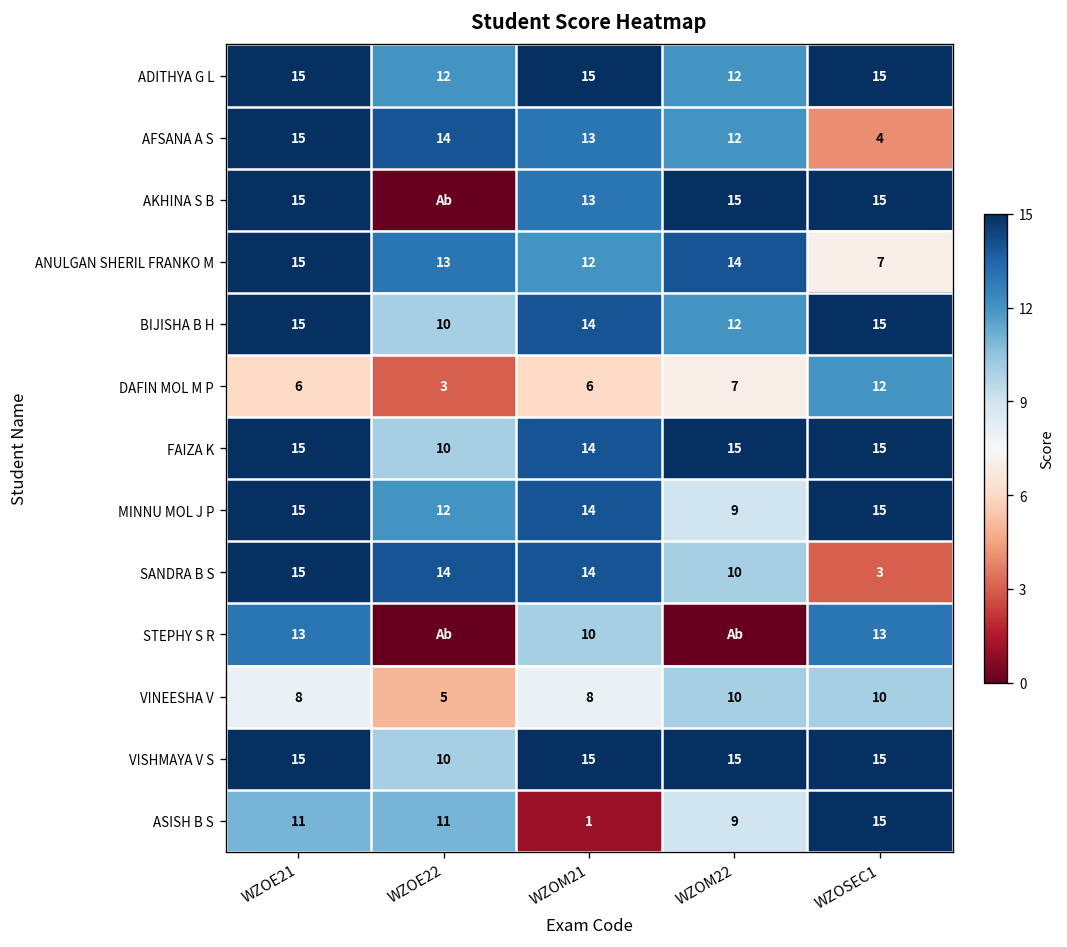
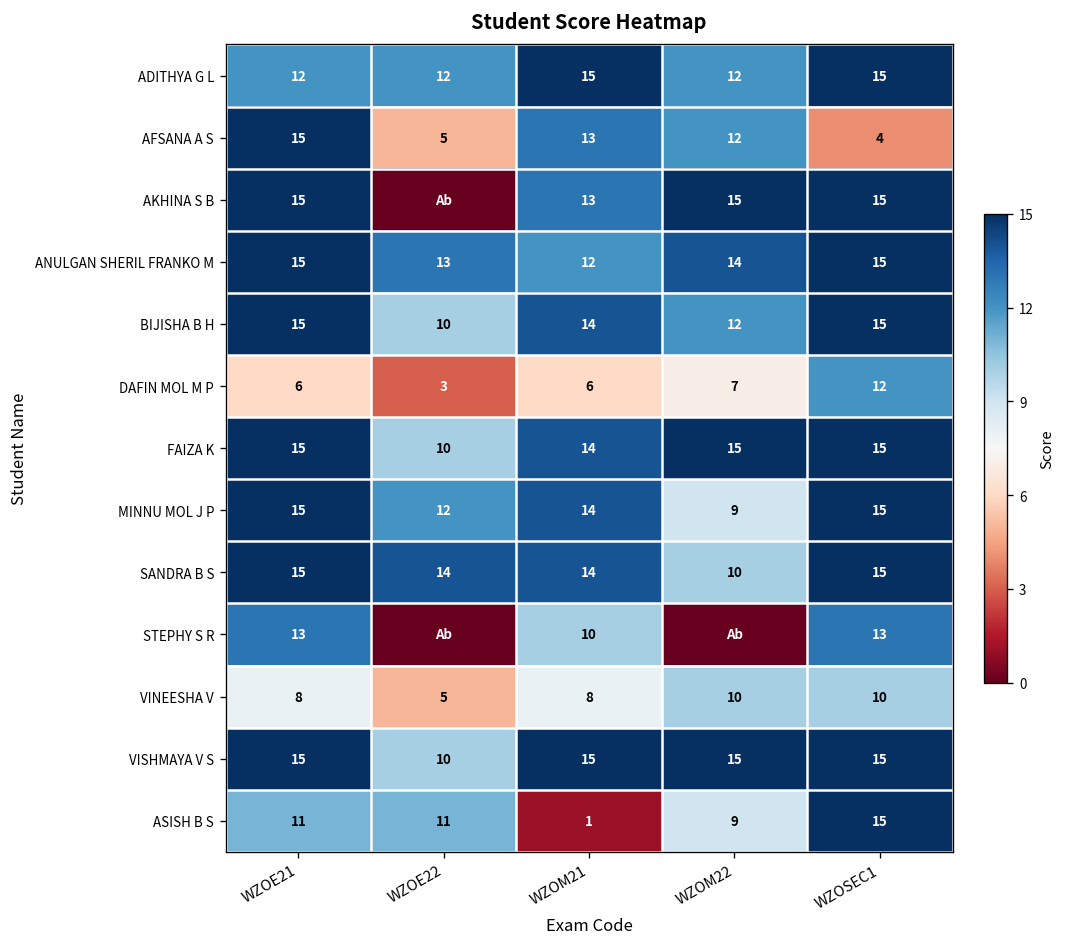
  {
    "ADITHYA G L": {
-     "WZOE21": 15,
+     "WZOE21": 12,
      "WZOE22": 12,
      "WZOM21": 15,
      "WZOM22": 12,
      "WZOSEC1": 15
    },
    "AFSANA A S": {
      "WZOE21": 15,
-     "WZOE22": 14,
+     "WZOE22": 5,
      "WZOM21": 13,
      "WZOM22": 12,
      "WZOSEC1": 4
    },
    "AKHINA S B": {
      "WZOE21": 15,
      "WZOM21": 13,
      "WZOM22": 15,
      "WZOSEC1": 15
    },
    "ANULGAN SHERIL FRANKO M": {
      "WZOE21": 15,
      "WZOE22": 13,
      "WZOM21": 12,
      "WZOM22": 14,
-     "WZOSEC1": 7
+     "WZOSEC1": 15
    },
    "BIJISHA B H": {
      "WZOE21": 15,
      "WZOE22": 10,
      "WZOM21": 14,
      "WZOM22": 12,
      "WZOSEC1": 15
    },
    "DAFIN MOL M P": {
      "WZOE21": 6,
      "WZOE22": 3,
      "WZOM21": 6,
      "WZOM22": 7,
      "WZOSEC1": 12
    },
    "FAIZA K": {
      "WZOE21": 15,
      "WZOE22": 10,
      "WZOM21": 14,
      "WZOM22": 15,
      "WZOSEC1": 15
    },
    "MINNU MOL J P": {
      "WZOE21": 15,
      "WZOE22": 12,
      "WZOM21": 14,
      "WZOM22": 9,
      "WZOSEC1": 15
    },
    "SANDRA B S": {
      "WZOE21": 15,
      "WZOE22": 14,
      "WZOM21": 14,
      "WZOM22": 10,
-     "WZOSEC1": 3
+     "WZOSEC1": 15
    },
    "STEPHY S R": {
      "WZOE21": 13,
      "WZOM21": 10,
      "WZOSEC1": 13
    },
    "VINEESHA V": {
      "WZOE21": 8,
      "WZOE22": 5,
      "WZOM21": 8,
      "WZOM22": 10,
      "WZOSEC1": 10
    },
    "VISHMAYA V S": {
      "WZOE21": 15,
      "WZOE22": 10,
      "WZOM21": 15,
      "WZOM22": 15,
      "WZOSEC1": 15
    },
    "ASISH B S": {
      "WZOE21": 11,
      "WZOE22": 11,
      "WZOM21": 1,
      "WZOM22": 9,
      "WZOSEC1": 15
    }
  }
